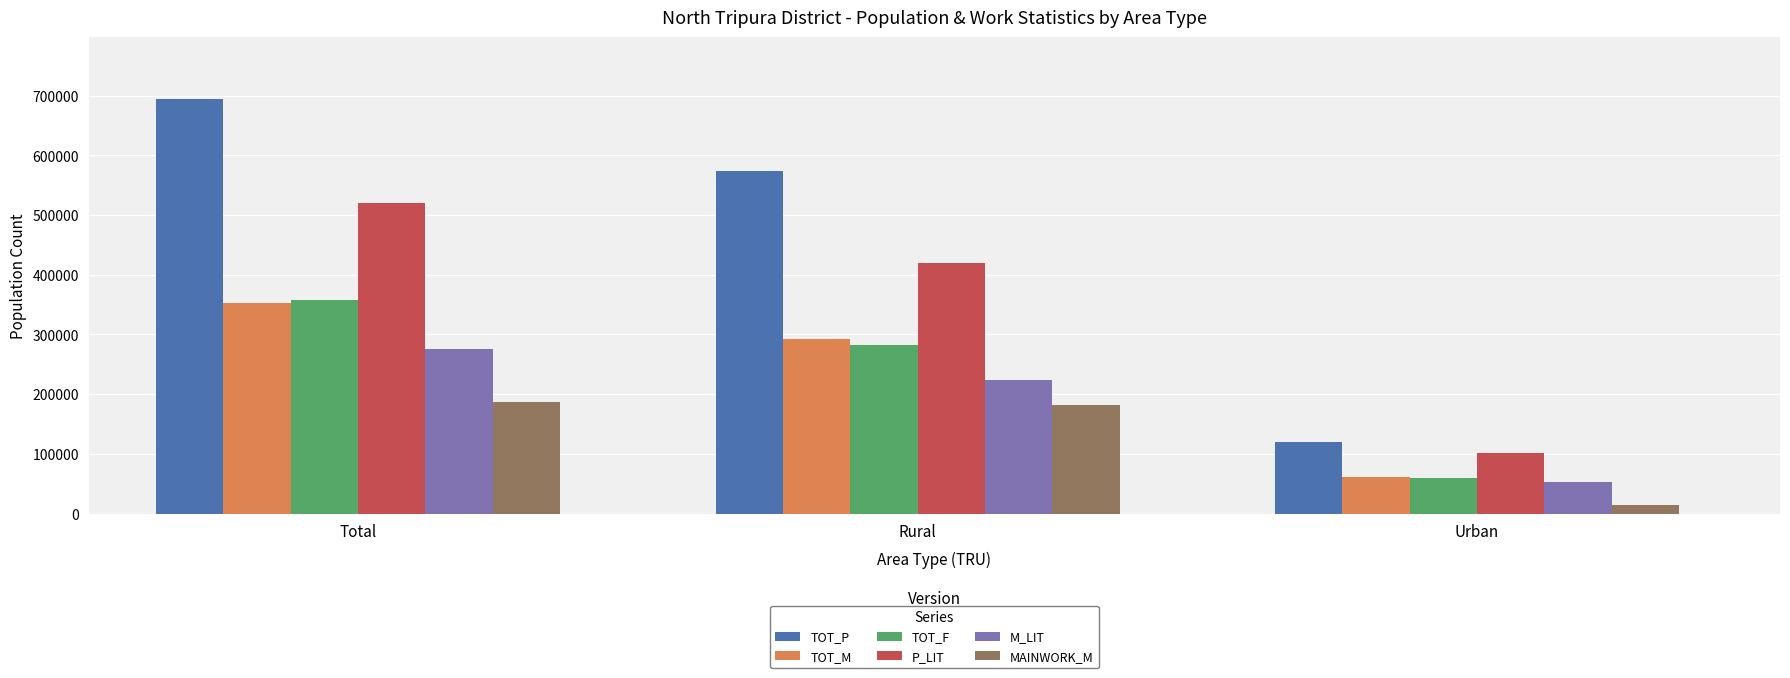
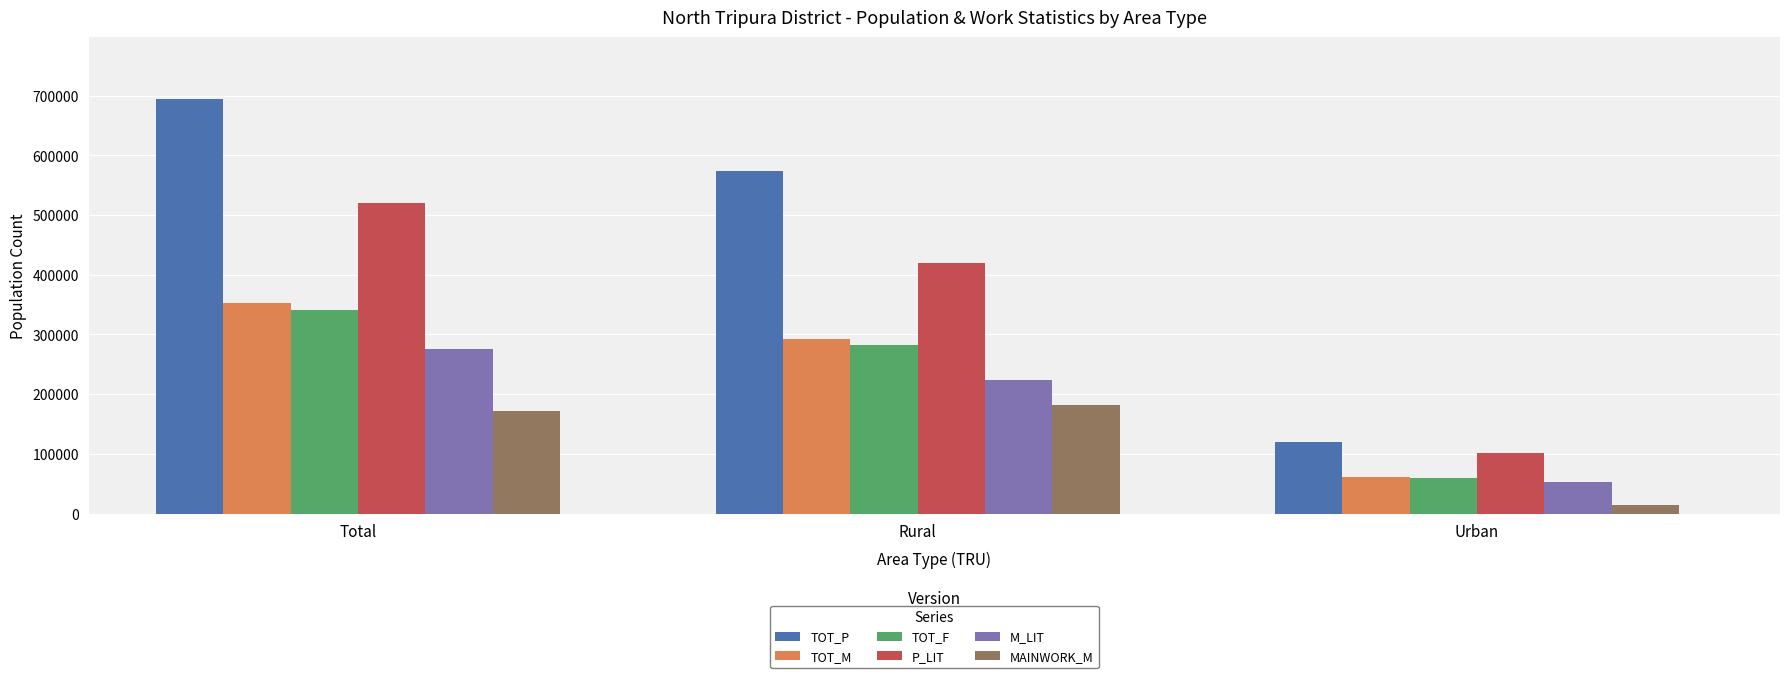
  {
    "TOT_F": {
-     "Total": 360000,
+     "Total": 340000,
      "Rural": 280000,
      "Urban": 60000
    },
    "MAINWORK_M": {
-     "Total": 190000,
+     "Total": 170000,
      "Rural": 180000,
      "Urban": 10000
    }
  }
